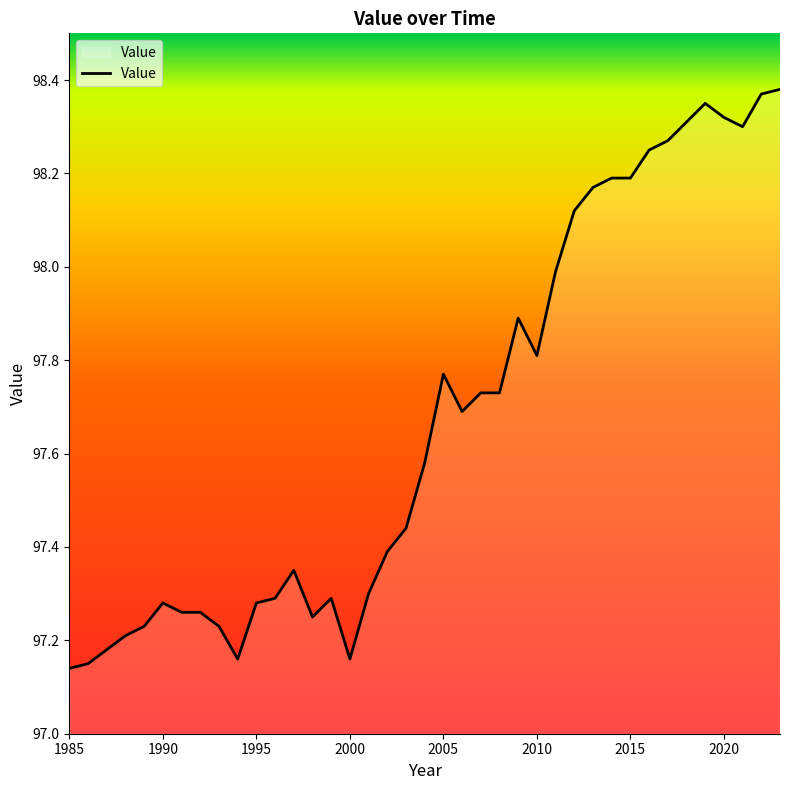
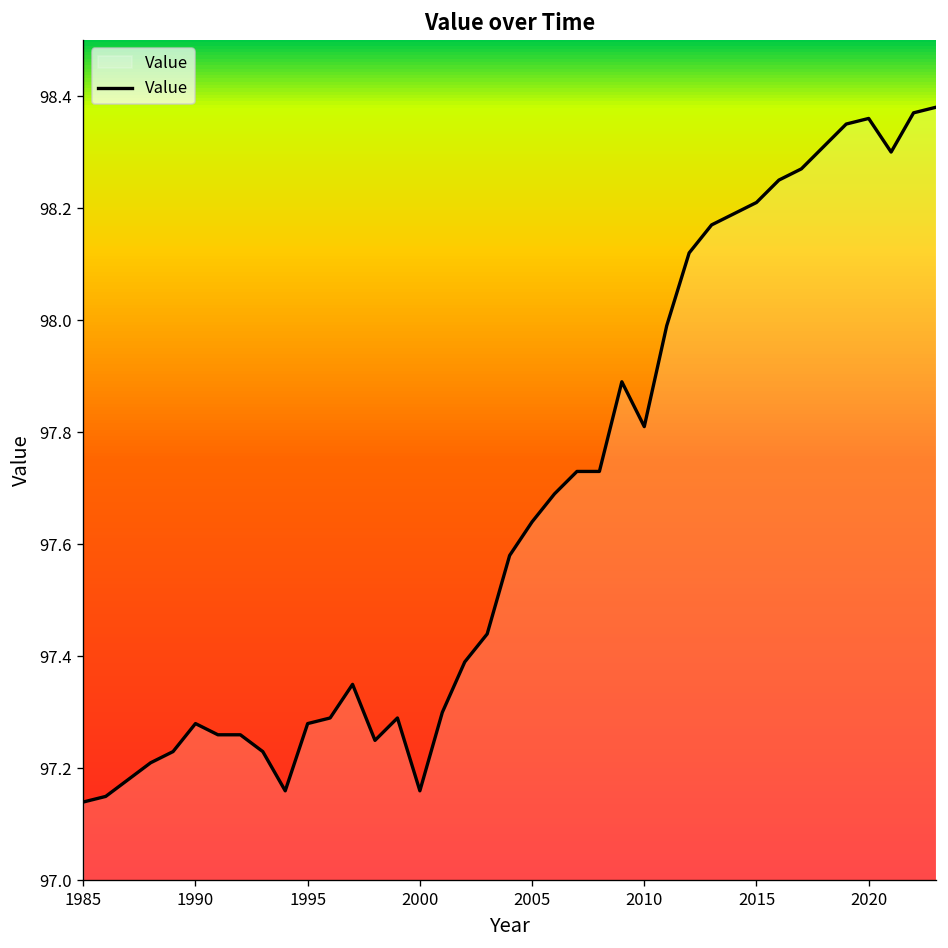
  {
    "1985": 97.14,
    "1990": 97.28,
    "1995": 97.28,
    "2000": 97.16,
-   "2005": 97.77,
+   "2005": 97.64,
    "2010": 97.81,
-   "2015": 98.19,
-   "2020": 98.32
+   "2015": 98.21,
+   "2020": 98.36
  }
